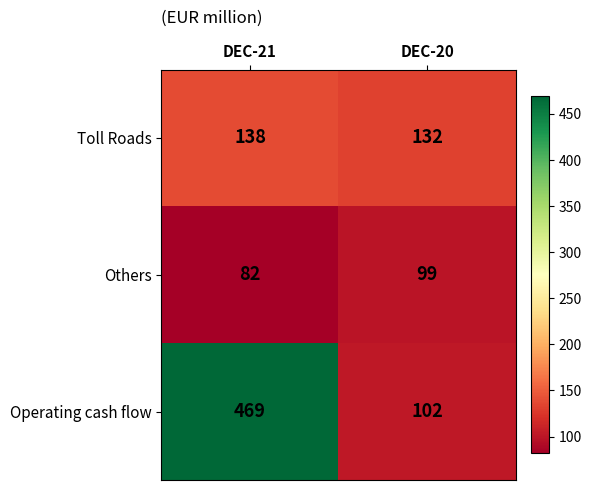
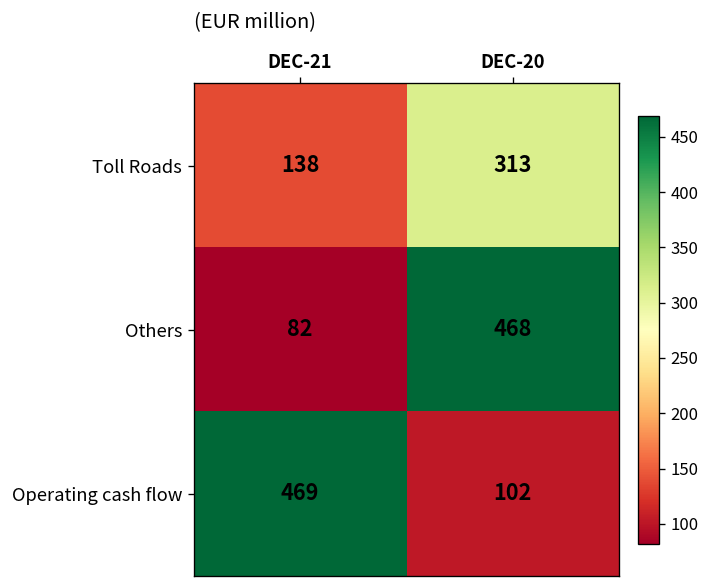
  {
    "Toll Roads": {
      "DEC-21": 138,
-     "DEC-20": 132
+     "DEC-20": 313
    },
    "Others": {
      "DEC-21": 82,
-     "DEC-20": 99
+     "DEC-20": 468
    },
    "Operating cash flow": {
      "DEC-21": 469,
      "DEC-20": 102
    }
  }
